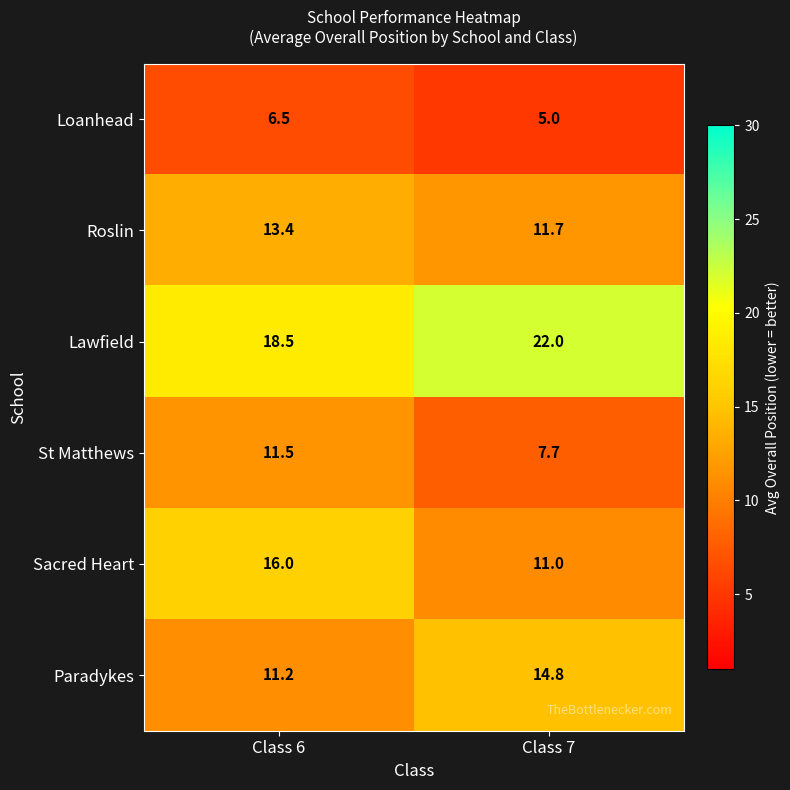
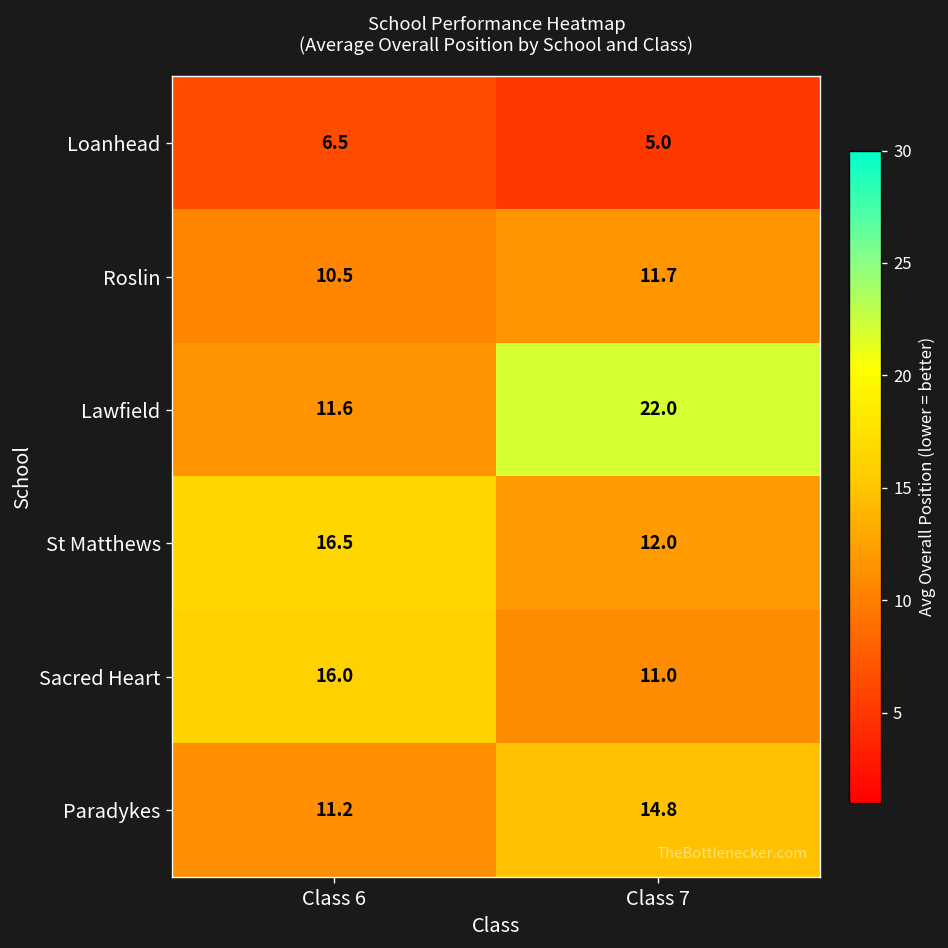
  {
    "Loanhead": {
      "Class 6": 6.5,
      "Class 7": 5.0
    },
    "Roslin": {
-     "Class 6": 13.4,
+     "Class 6": 10.5,
      "Class 7": 11.7
    },
    "Lawfield": {
-     "Class 6": 18.5,
+     "Class 6": 11.6,
      "Class 7": 22.0
    },
    "St Matthews": {
-     "Class 6": 11.5,
-     "Class 7": 7.7
+     "Class 6": 16.5,
+     "Class 7": 12.0
    },
    "Sacred Heart": {
      "Class 6": 16.0,
      "Class 7": 11.0
    },
    "Paradykes": {
      "Class 6": 11.2
    }
  }
